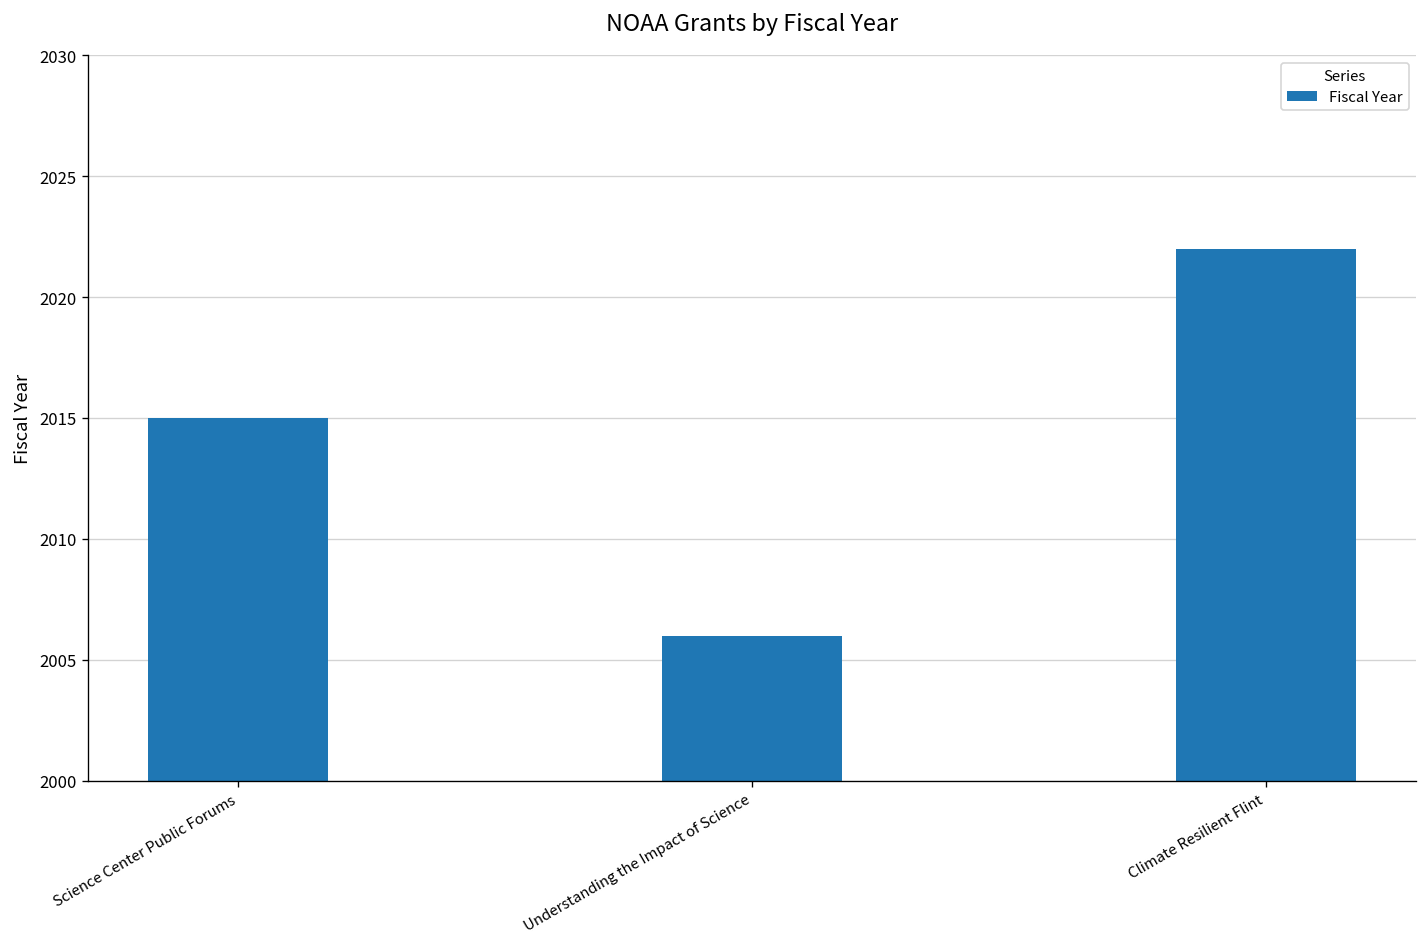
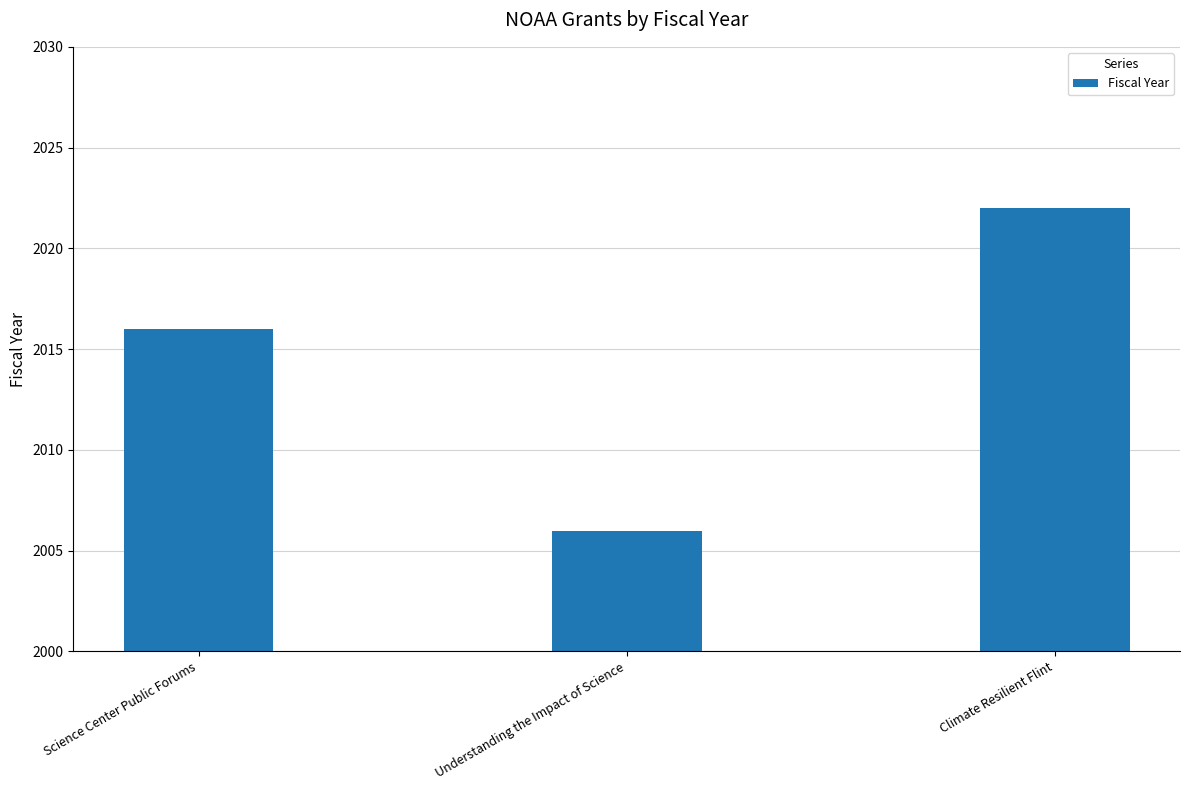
  {
-   "Science Center Public Forums": 2015,
+   "Science Center Public Forums": 2016,
    "Understanding the Impact of Science": 2006,
    "Climate Resilient Flint": 2022
  }
